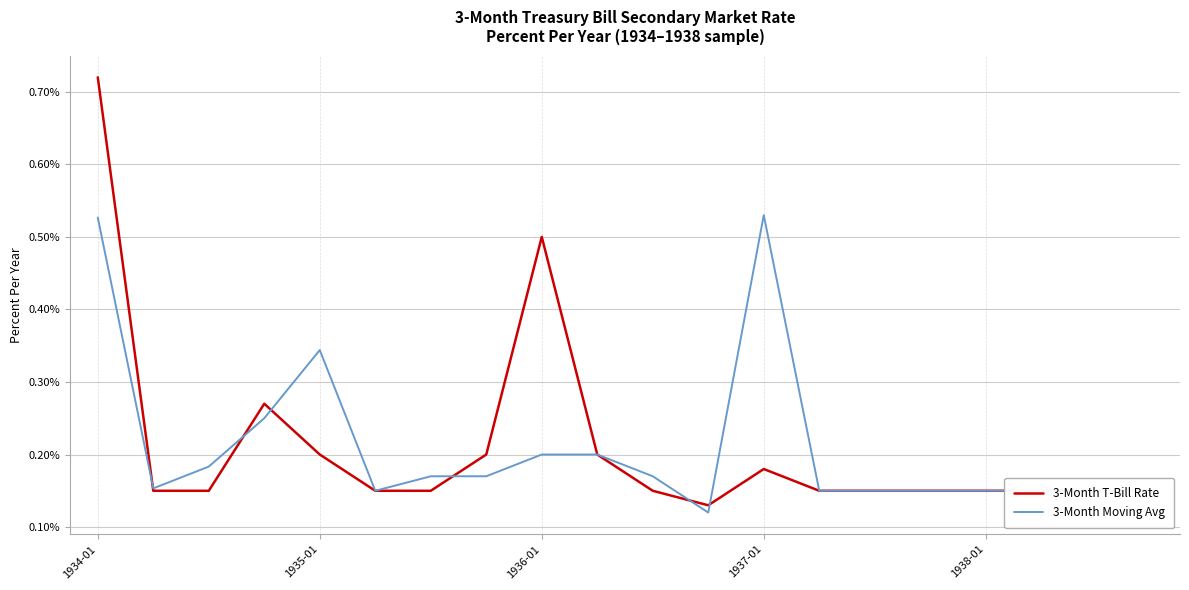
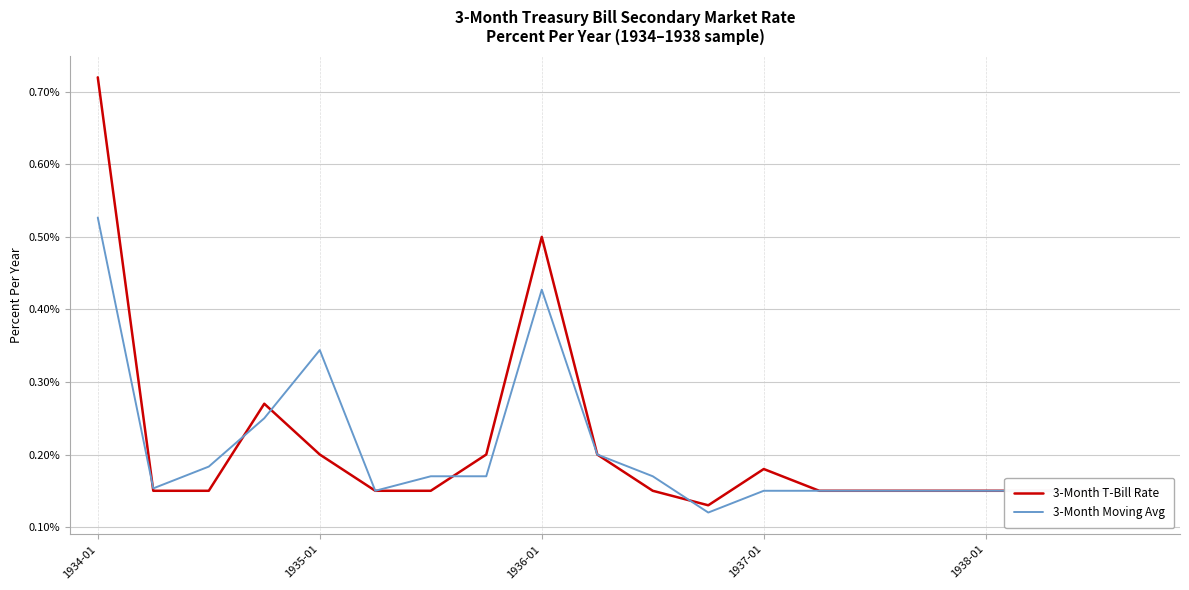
  {
    "3-Month T-Bill Rate": {
      "1934-01": "0.72%",
      "1935-01": "0.20%",
      "1936-01": "0.50%",
      "1937-01": "0.18%"
    },
    "3-Month Moving Avg": {
      "1934-01": "0.53%",
      "1935-01": "0.34%",
-     "1936-01": "0.20%",
-     "1937-01": "0.53%"
+     "1936-01": "0.43%",
+     "1937-01": "0.15%"
    }
  }
